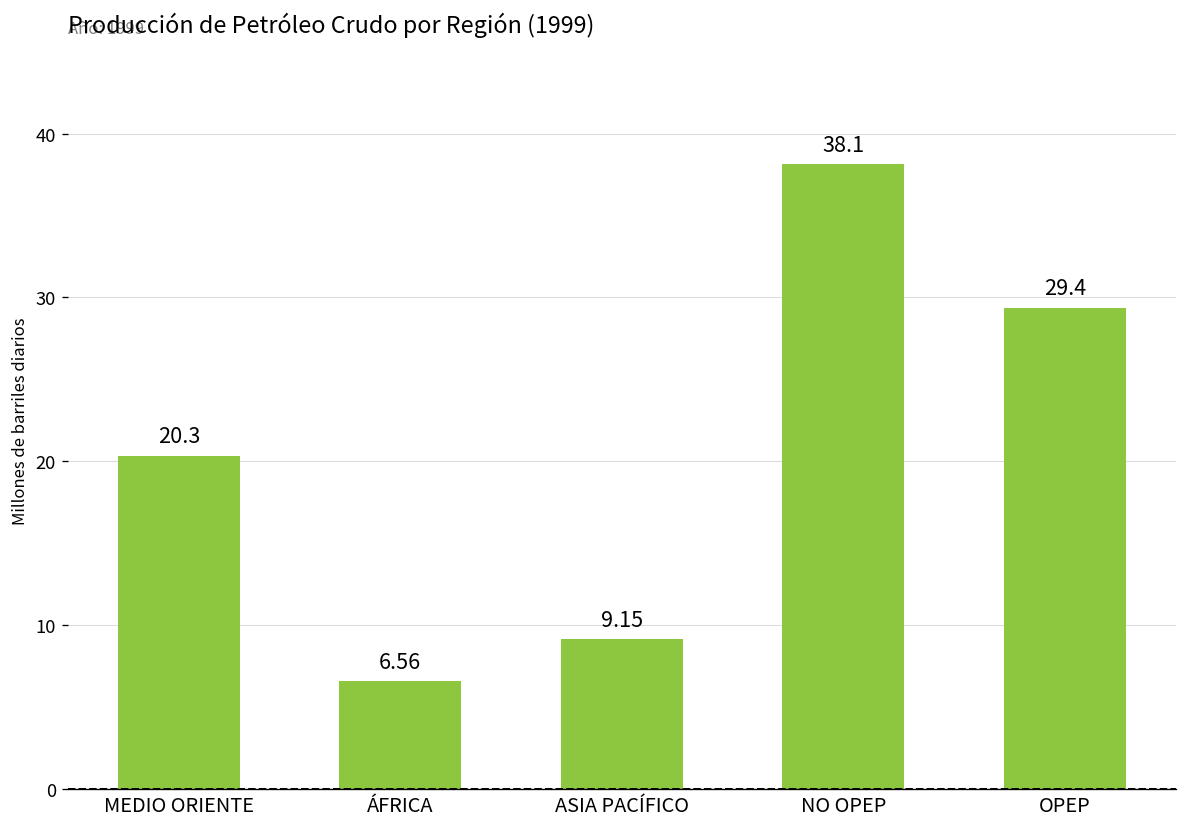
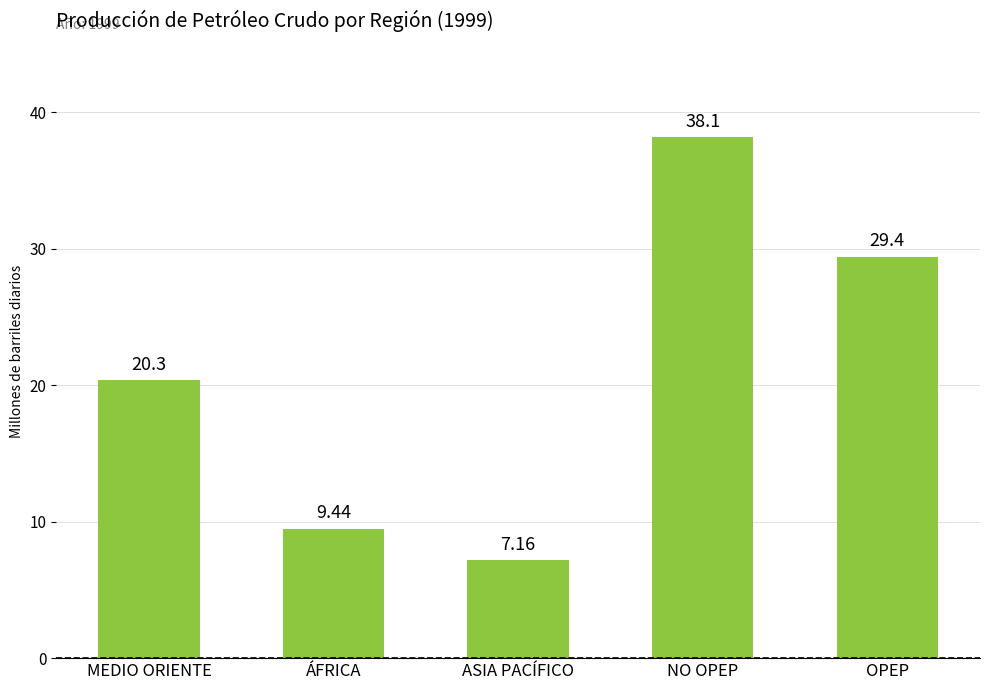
  {
    "MEDIO ORIENTE": 20.3,
-   "ÁFRICA": 6.56,
-   "ASIA PACÍFICO": 9.15,
+   "ÁFRICA": 9.44,
+   "ASIA PACÍFICO": 7.16,
    "NO OPEP": 38.1,
    "OPEP": 29.4
  }
